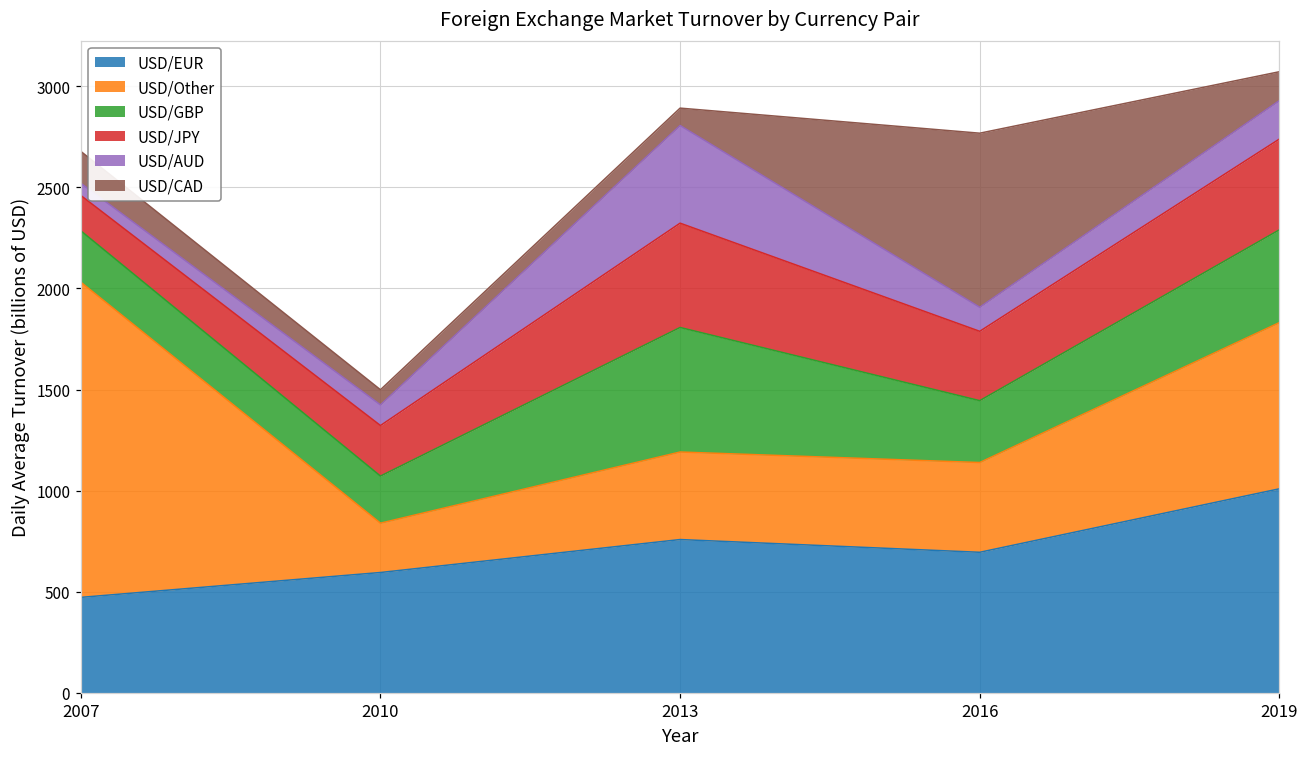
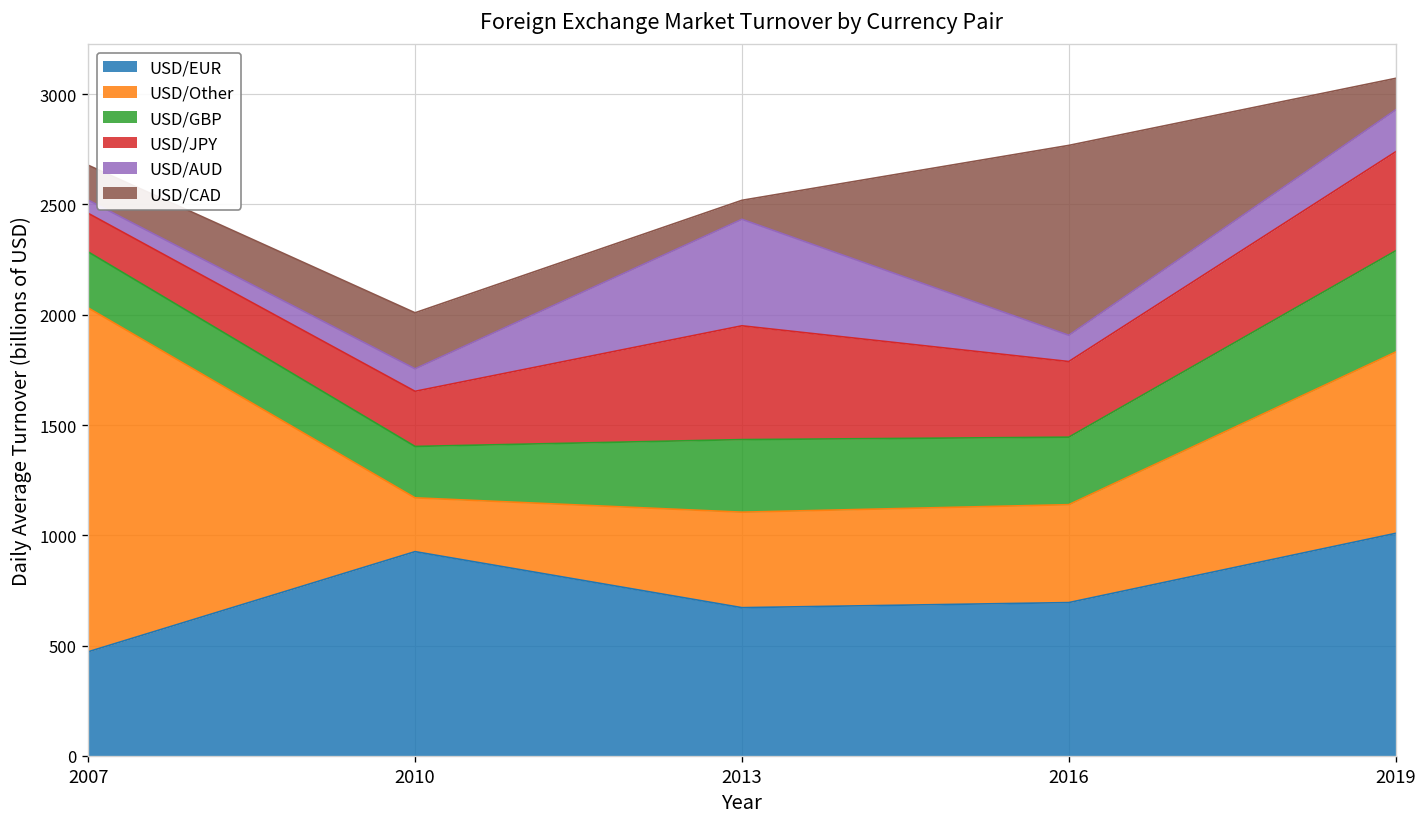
  {
    "USD/EUR": {
      "2007": 470,
-     "2010": 600,
-     "2013": 760,
+     "2010": 930,
+     "2013": 670,
      "2016": 700,
      "2019": 1010
    },
    "USD/Other": {
      "2007": 1560,
      "2010": 240,
      "2013": 430,
      "2016": 440,
      "2019": 820
    },
    "USD/GBP": {
      "2007": 250,
      "2010": 230,
-     "2013": 620,
+     "2013": 330,
      "2016": 310,
      "2019": 460
    },
    "USD/JPY": {
      "2007": 180,
      "2010": 250,
      "2013": 520,
      "2016": 340,
      "2019": 450
    },
    "USD/AUD": {
      "2007": 60,
      "2010": 100,
      "2013": 480,
      "2016": 120,
      "2019": 190
    },
    "USD/CAD": {
      "2007": 160,
-     "2010": 80,
+     "2010": 250,
      "2013": 90,
      "2016": 860,
      "2019": 140
    }
  }
